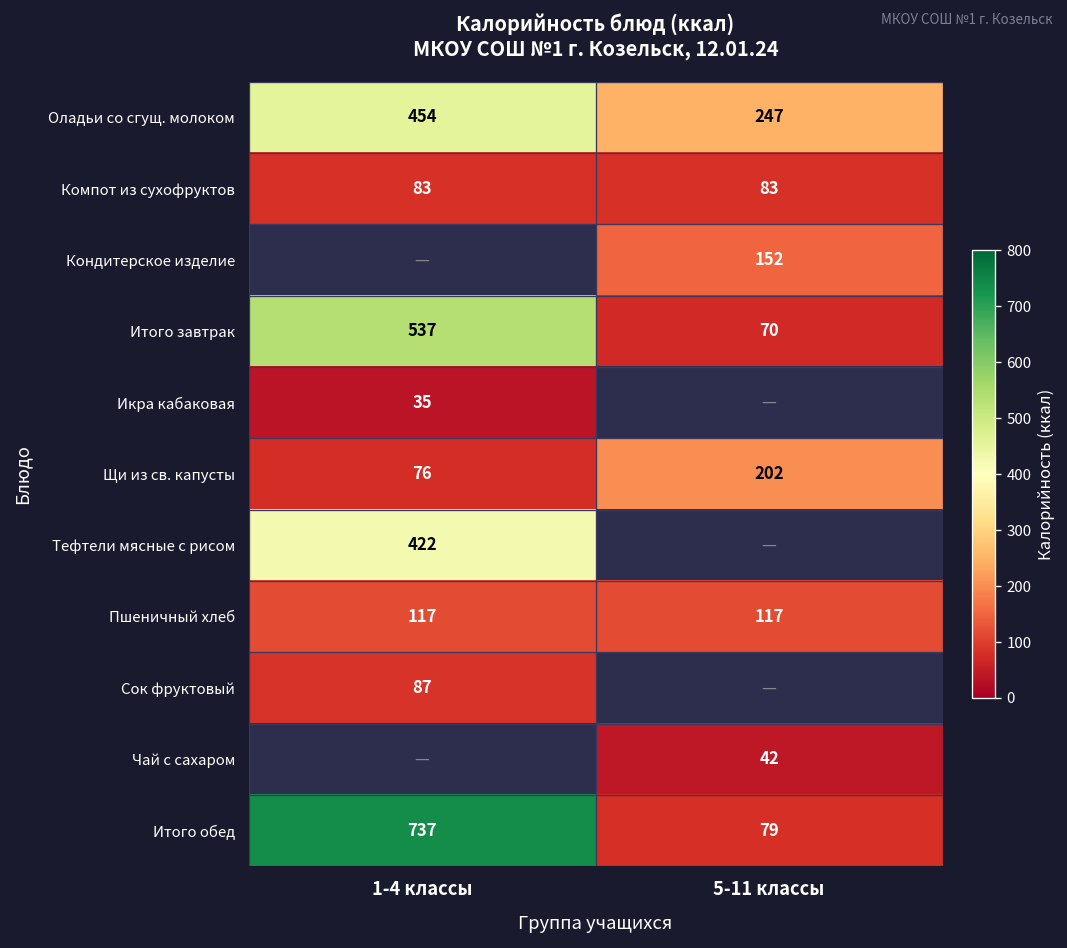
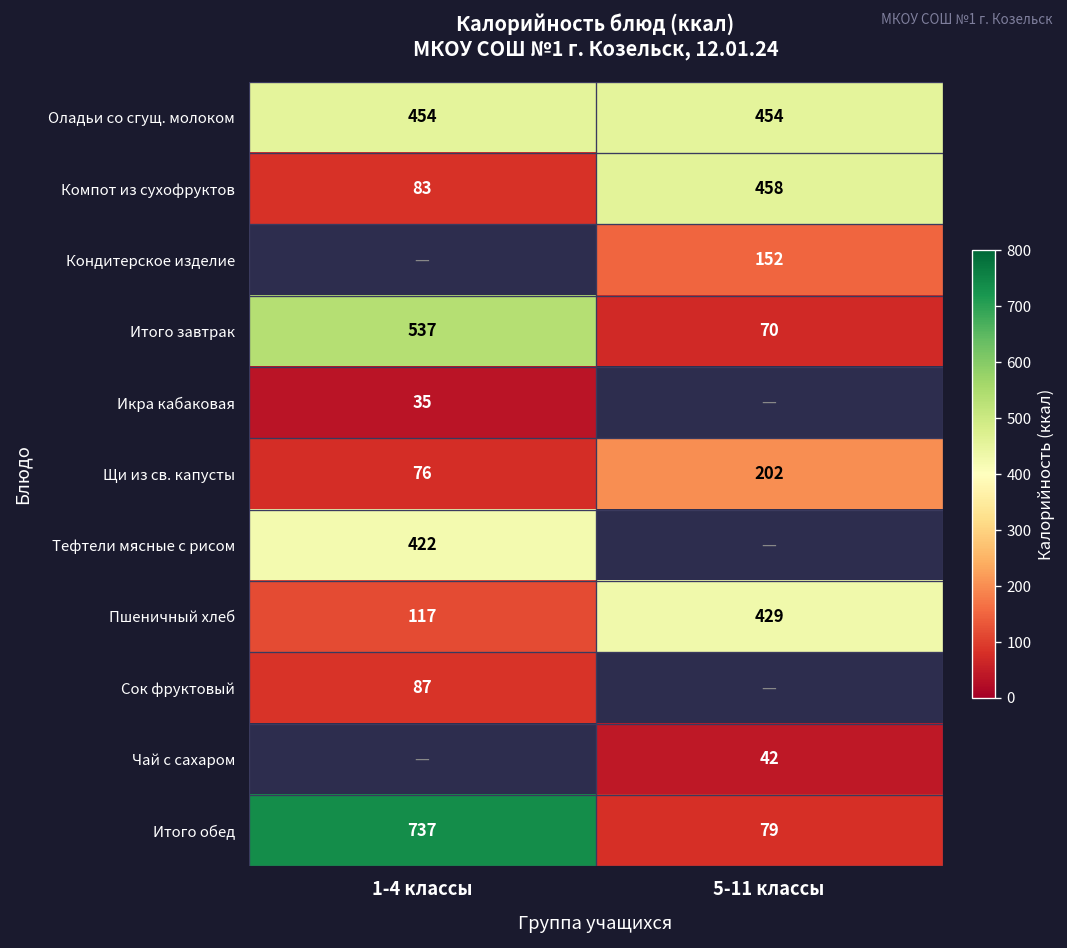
  {
    "Оладьи со сгущ. молоком": {
      "1-4 классы": 454,
-     "5-11 классы": 247
+     "5-11 классы": 454
    },
    "Компот из сухофруктов": {
      "1-4 классы": 83,
-     "5-11 классы": 83
+     "5-11 классы": 458
    },
    "Кондитерское изделие": {
      "5-11 классы": 152
    },
    "Итого завтрак": {
      "1-4 классы": 537,
      "5-11 классы": 70
    },
    "Икра кабаковая": {
      "1-4 классы": 35
    },
    "Щи из св. капусты": {
      "1-4 классы": 76,
      "5-11 классы": 202
    },
    "Тефтели мясные с рисом": {
      "1-4 классы": 422
    },
    "Пшеничный хлеб": {
      "1-4 классы": 117,
-     "5-11 классы": 117
+     "5-11 классы": 429
    },
    "Сок фруктовый": {
      "1-4 классы": 87
    },
    "Чай с сахаром": {
      "5-11 классы": 42
    },
    "Итого обед": {
      "1-4 классы": 737,
      "5-11 классы": 79
    }
  }
